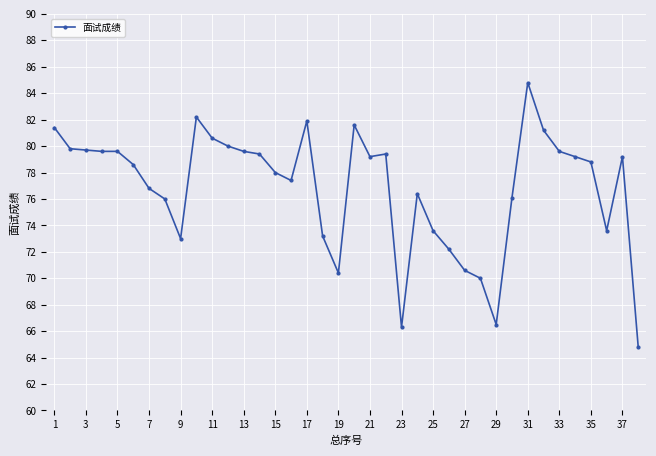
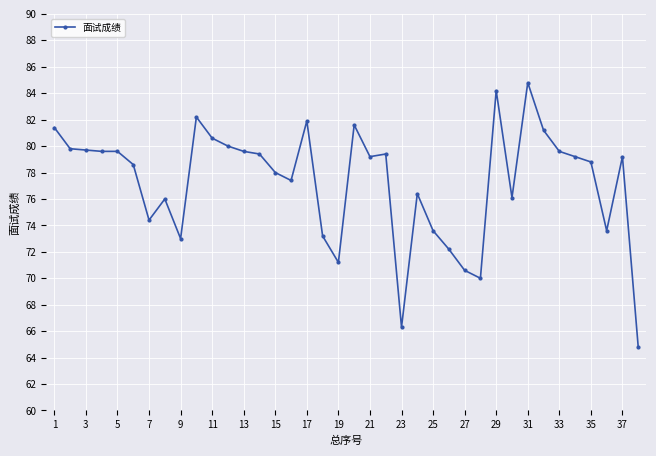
  {
    "1": 81.4,
    "3": 79.7,
    "5": 79.6,
-   "7": 76.8,
+   "7": 74.4,
    "9": 73.0,
    "11": 80.6,
    "13": 79.6,
    "15": 78.0,
    "17": 81.9,
-   "19": 70.4,
+   "19": 71.2,
    "21": 79.2,
    "23": 66.3,
    "25": 73.6,
    "27": 70.6,
-   "29": 66.5,
+   "29": 84.2,
    "31": 84.8,
    "33": 79.6,
    "35": 78.8,
    "37": 79.2
  }
